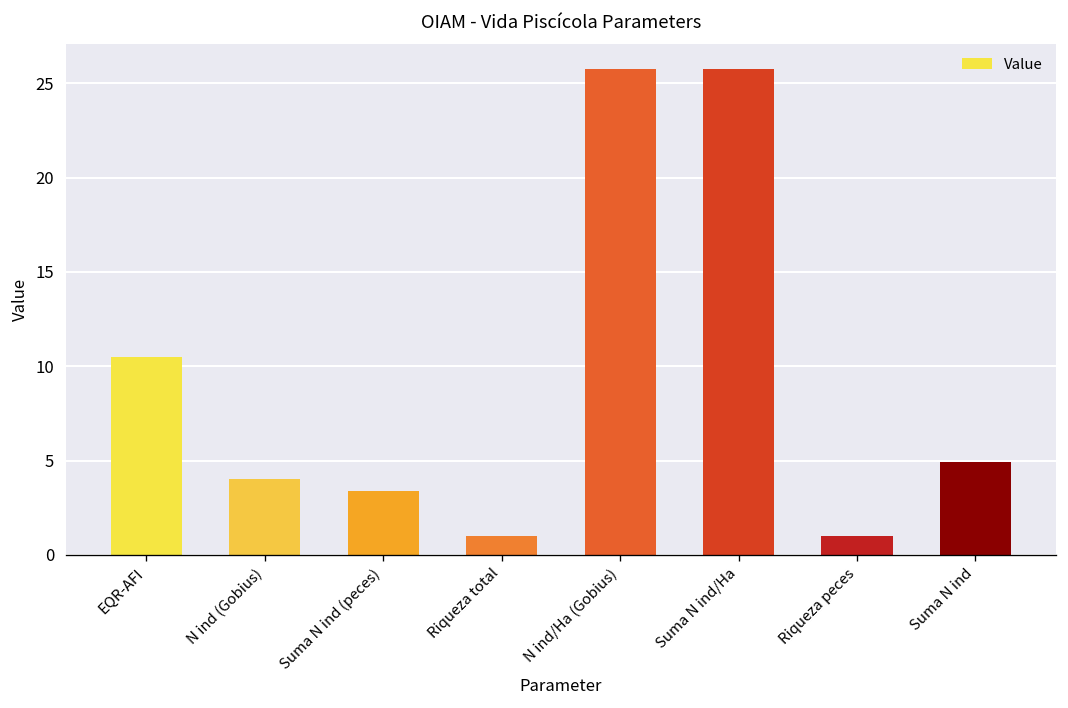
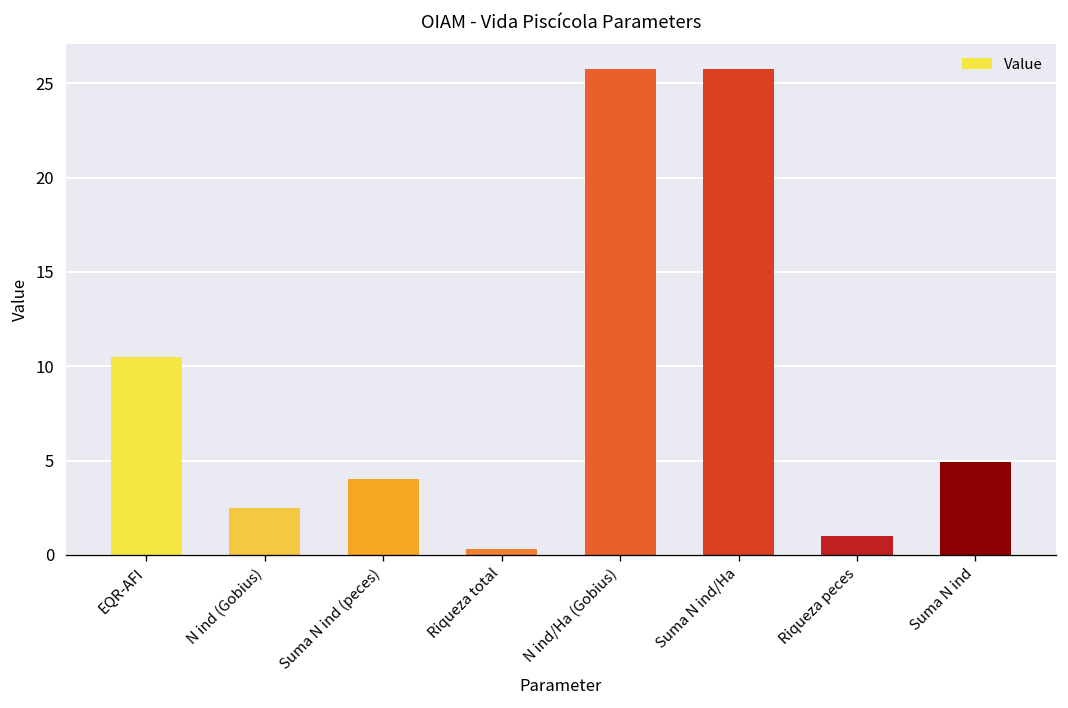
  {
    "EQR-AFI": 10.5,
-   "N ind (Gobius)": 4.0,
-   "Suma N ind (peces)": 3.4,
-   "Riqueza total": 1.0,
+   "N ind (Gobius)": 2.5,
+   "Suma N ind (peces)": 4.0,
+   "Riqueza total": 0.3,
    "N ind/Ha (Gobius)": 25.8,
    "Suma N ind/Ha": 25.8,
    "Riqueza peces": 1.0,
    "Suma N ind": 4.9
  }
